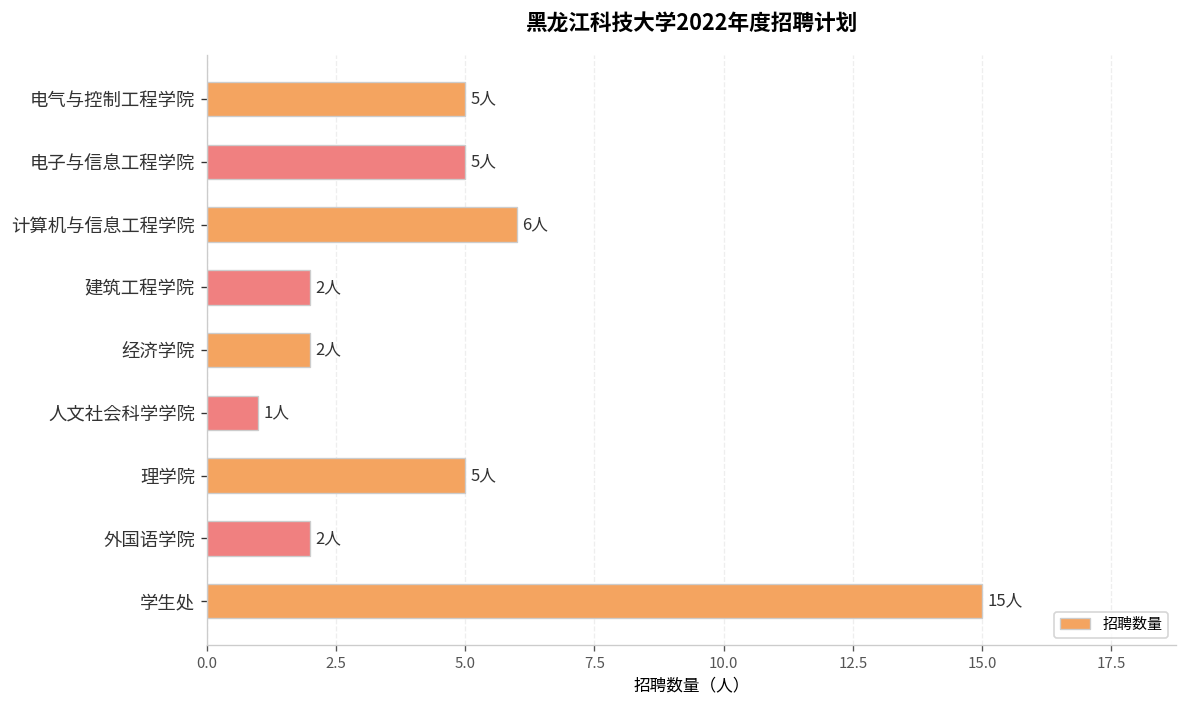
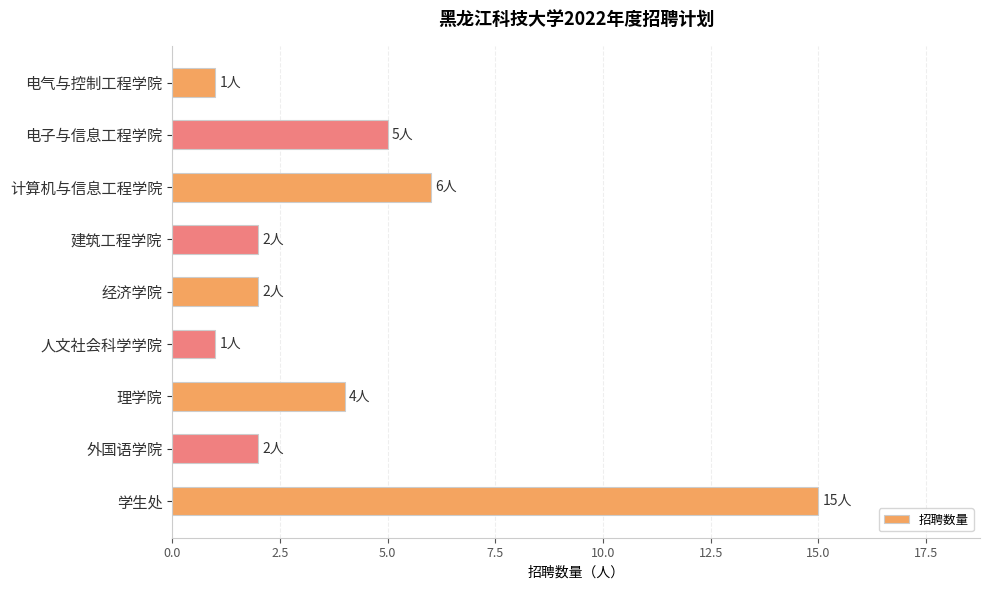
  {
-   "电气与控制工程学院": "5人",
+   "电气与控制工程学院": "1人",
    "电子与信息工程学院": "5人",
    "计算机与信息工程学院": "6人",
    "建筑工程学院": "2人",
    "经济学院": "2人",
    "人文社会科学学院": "1人",
-   "理学院": "5人",
+   "理学院": "4人",
    "外国语学院": "2人",
    "学生处": "15人"
  }
